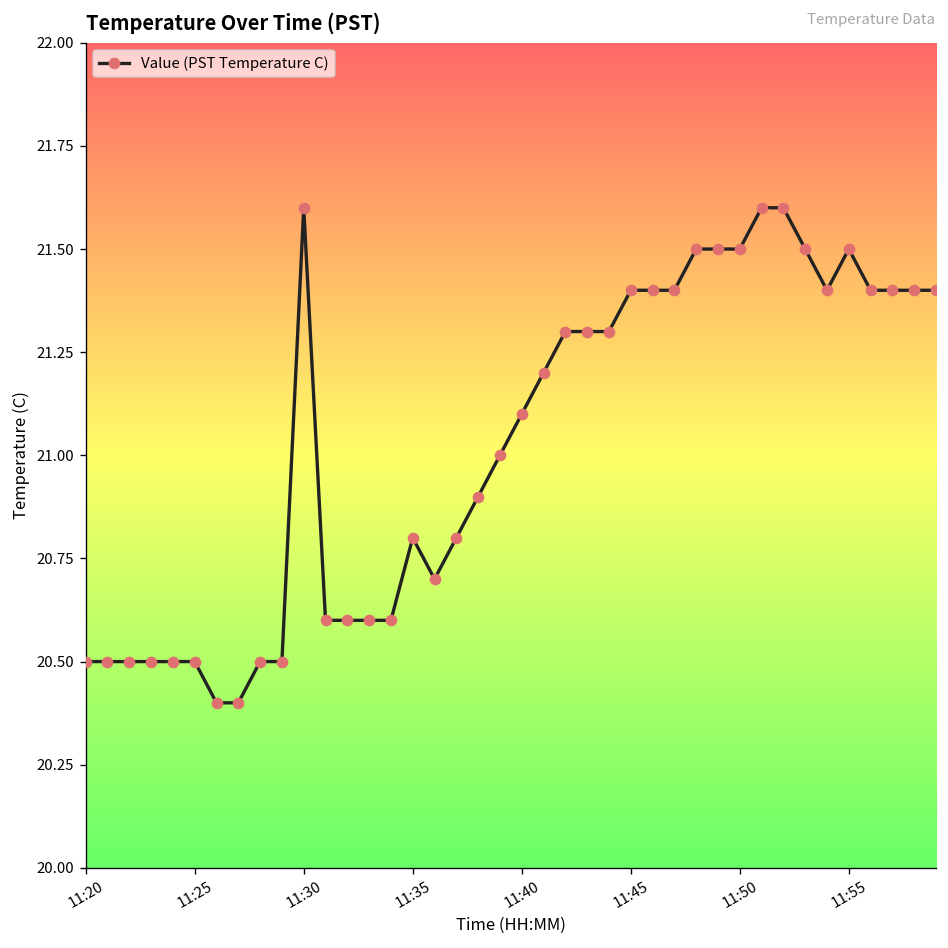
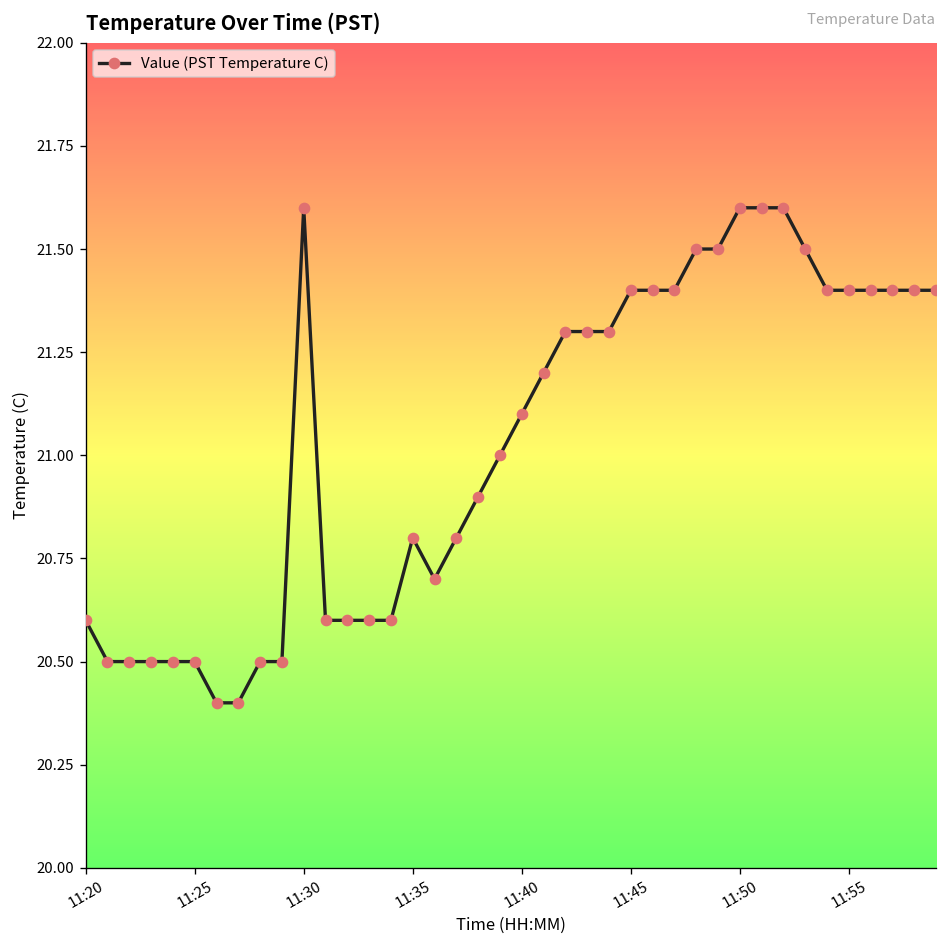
  {
-   "11:20": 20.5,
+   "11:20": 20.6,
    "11:25": 20.5,
    "11:30": 21.6,
    "11:35": 20.8,
    "11:40": 21.1,
    "11:45": 21.4,
-   "11:50": 21.5,
-   "11:55": 21.5
+   "11:50": 21.6,
+   "11:55": 21.4
  }
